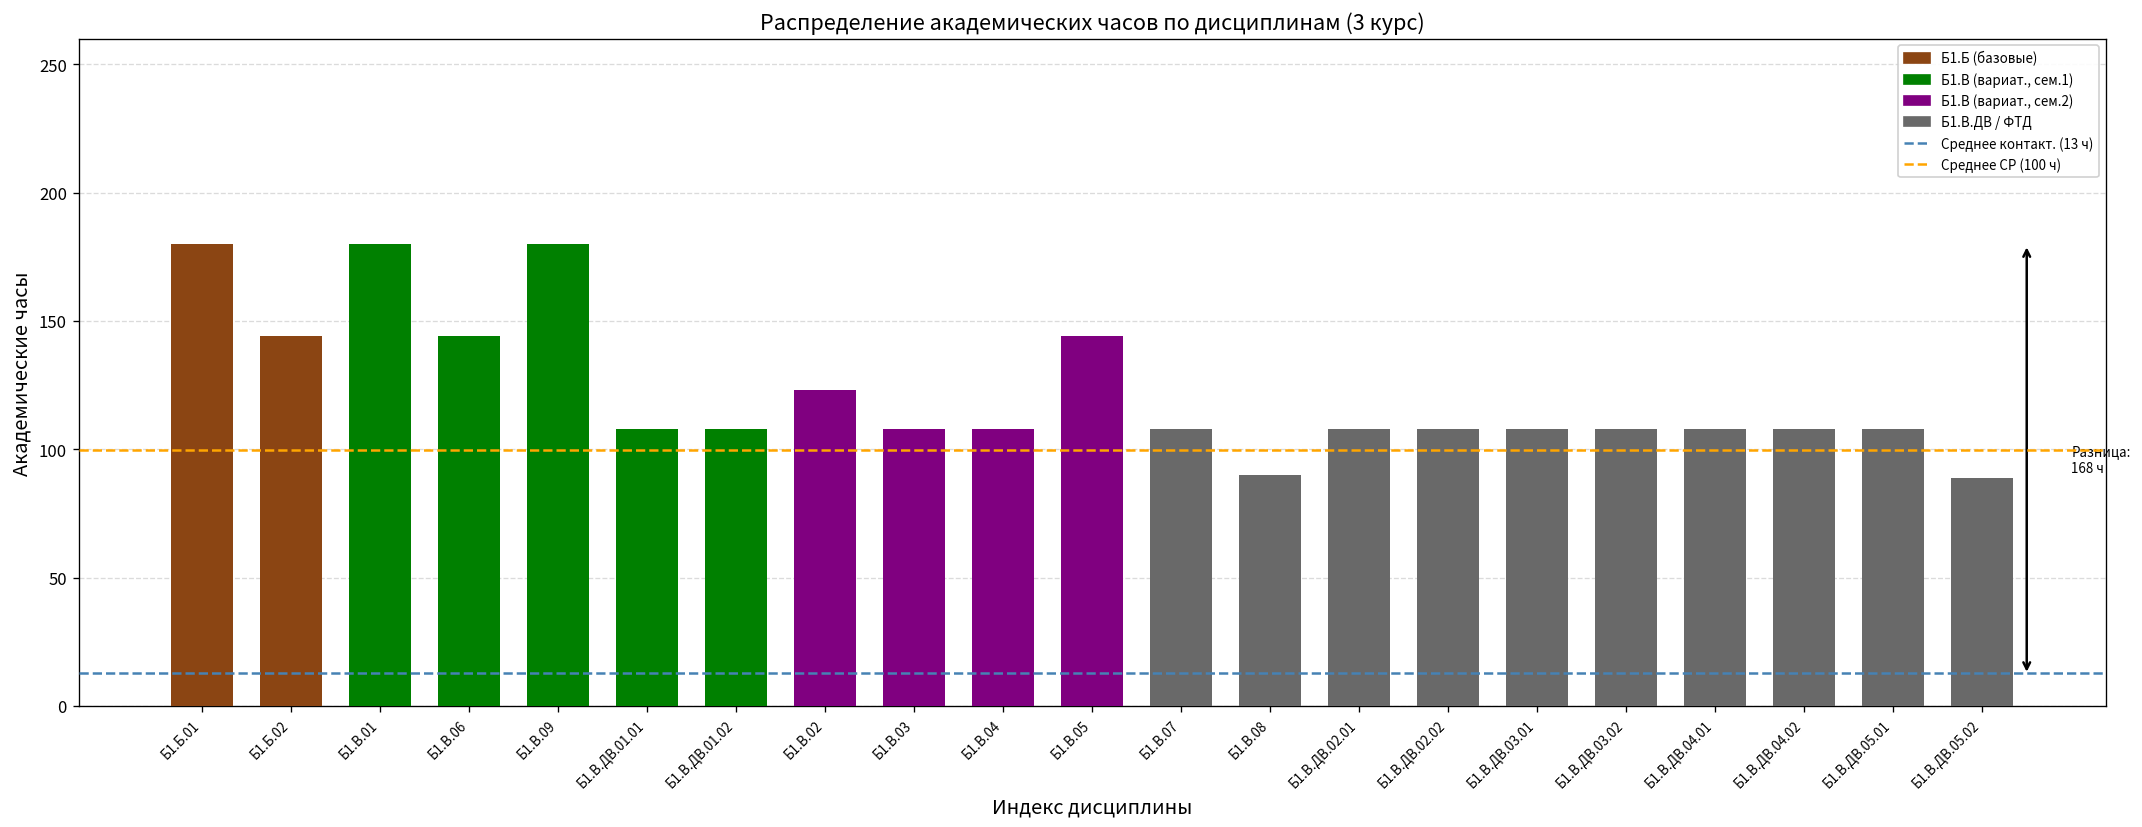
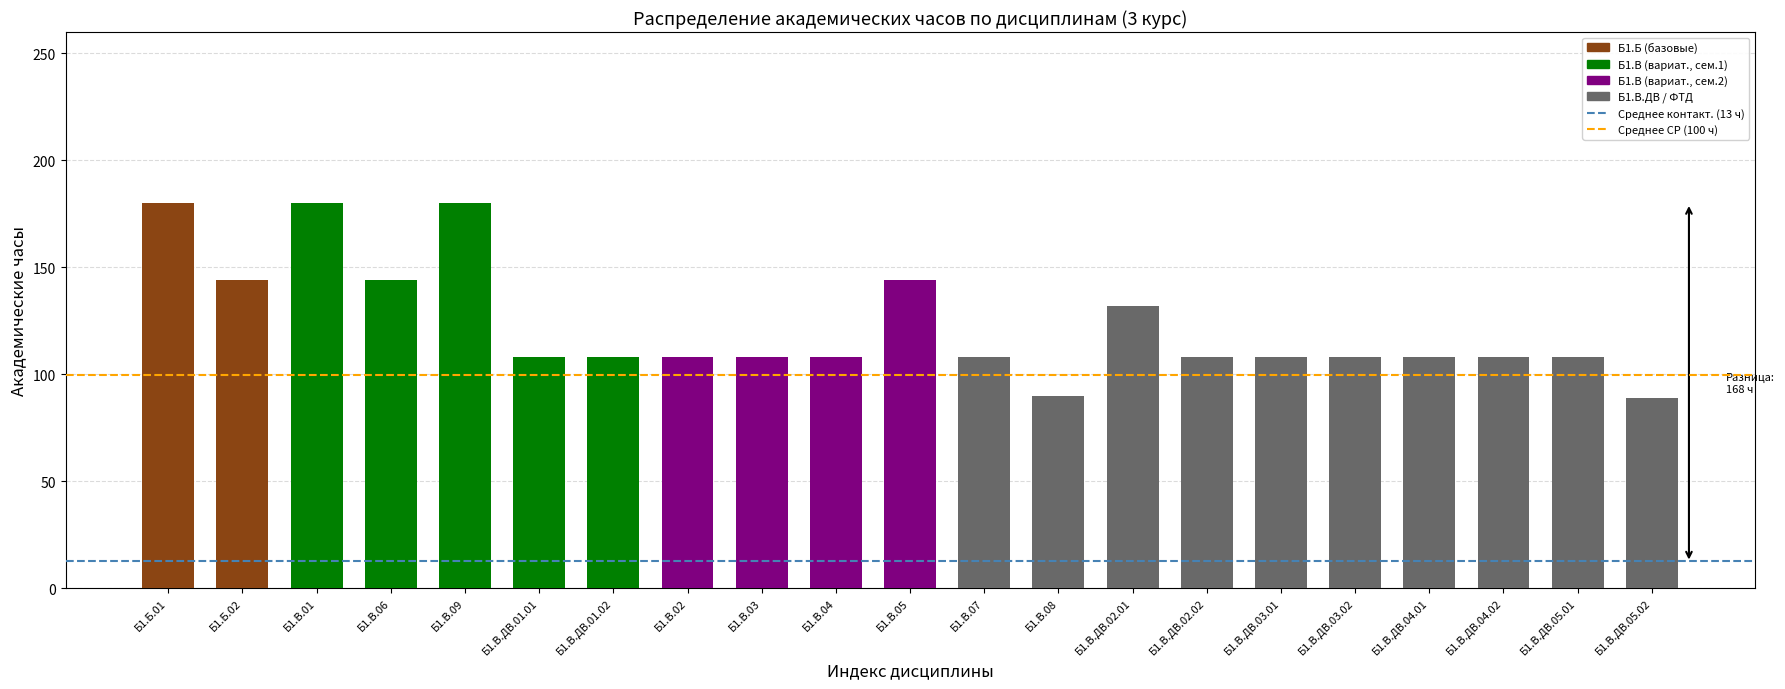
  {
    "Б1.Б.01": 180,
    "Б1.Б.02": 144,
    "Б1.В.01": 180,
    "Б1.В.06": 144,
    "Б1.В.09": 180,
    "Б1.В.ДВ.01.01": 108,
    "Б1.В.ДВ.01.02": 108,
-   "Б1.В.02": 123,
+   "Б1.В.02": 108,
    "Б1.В.03": 108,
    "Б1.В.04": 108,
    "Б1.В.05": 144,
    "Б1.В.07": 108,
    "Б1.В.08": 90,
-   "Б1.В.ДВ.02.01": 108,
+   "Б1.В.ДВ.02.01": 132,
    "Б1.В.ДВ.02.02": 108,
    "Б1.В.ДВ.03.01": 108,
    "Б1.В.ДВ.03.02": 108,
    "Б1.В.ДВ.04.01": 108,
    "Б1.В.ДВ.04.02": 108,
    "Б1.В.ДВ.05.01": 108,
    "Б1.В.ДВ.05.02": 89
  }
